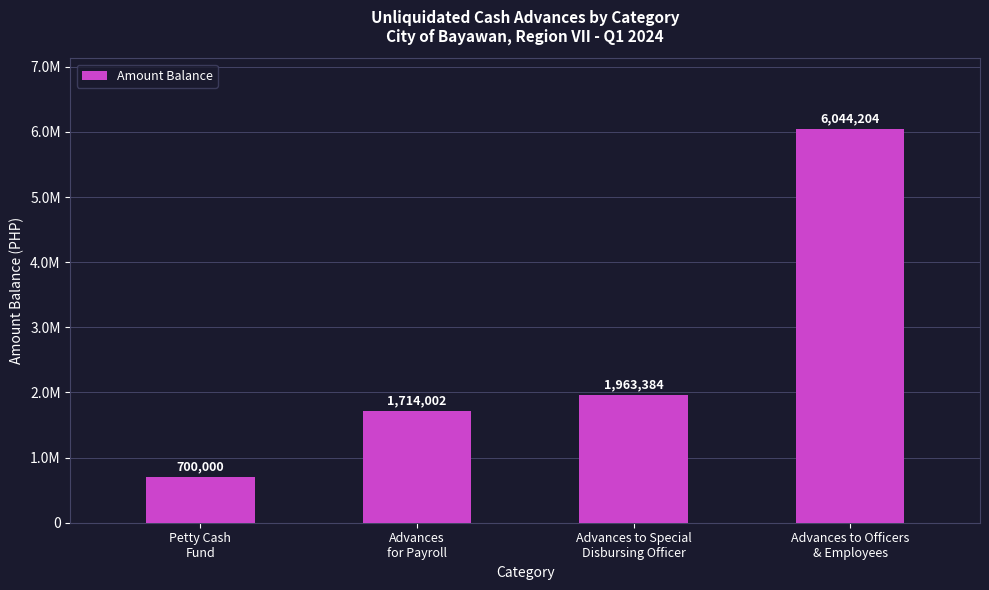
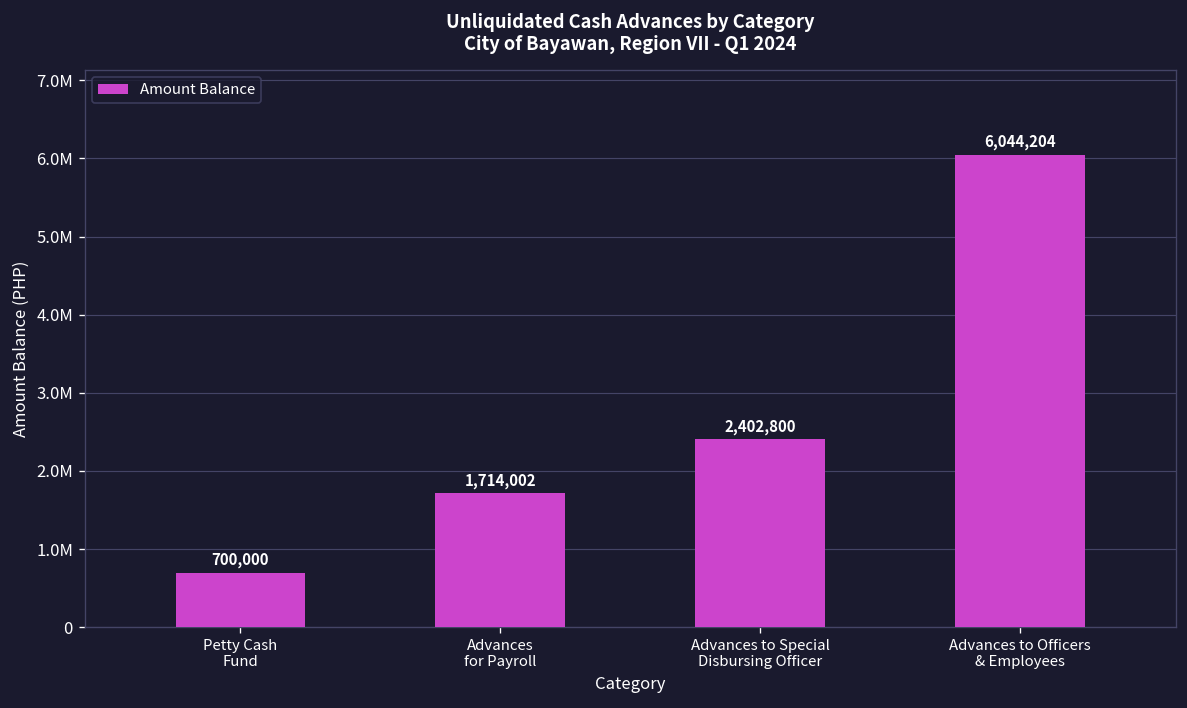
  {
    "Petty Cash Fund": "700,000",
    "Advances for Payroll": "1,714,002",
-   "Advances to Special Disbursing Officer": "1,963,384",
+   "Advances to Special Disbursing Officer": "2,402,800",
    "Advances to Officers & Employees": "6,044,204"
  }
